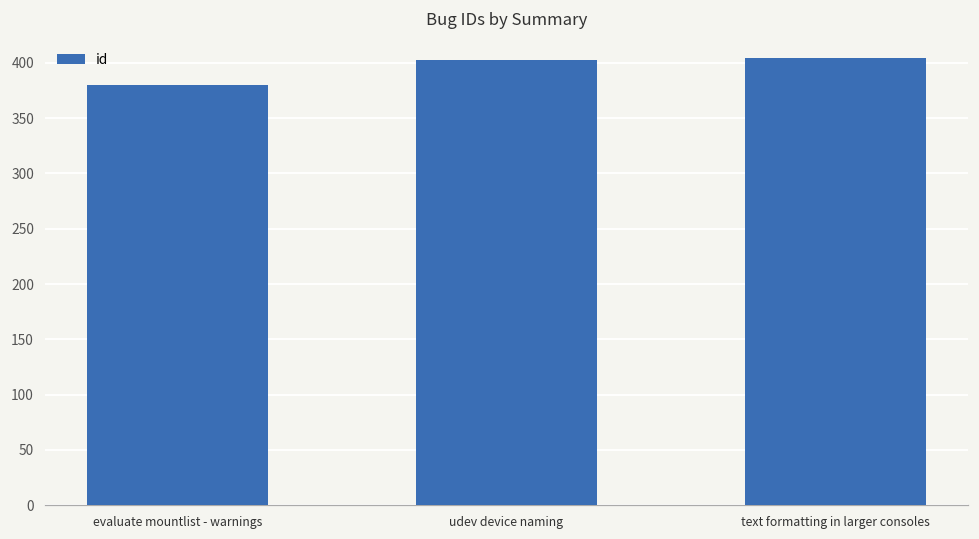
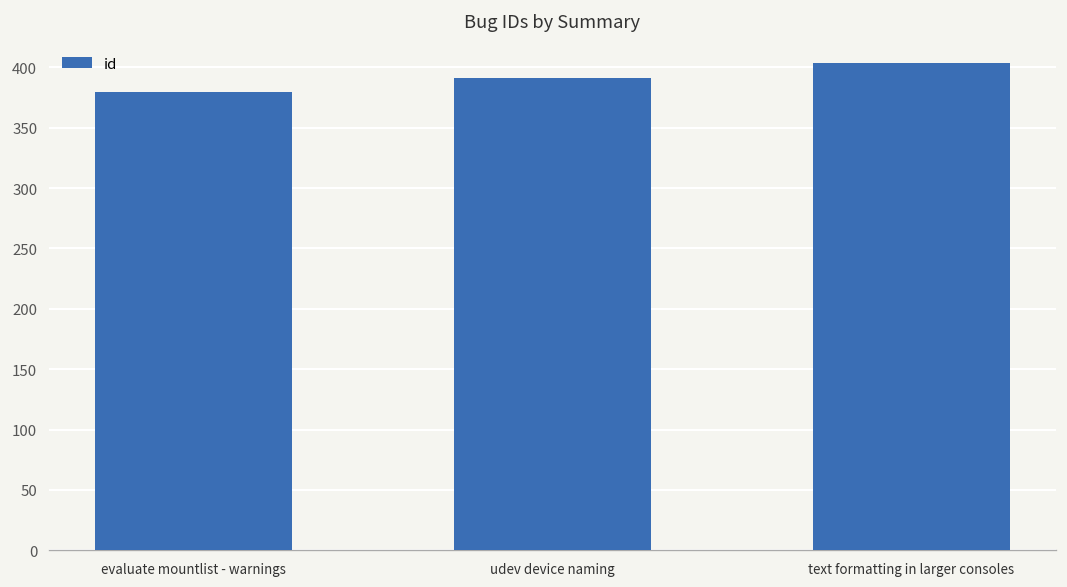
  {
    "evaluate mountlist - warnings": 380,
-   "udev device naming": 402,
+   "udev device naming": 391,
    "text formatting in larger consoles": 404
  }
